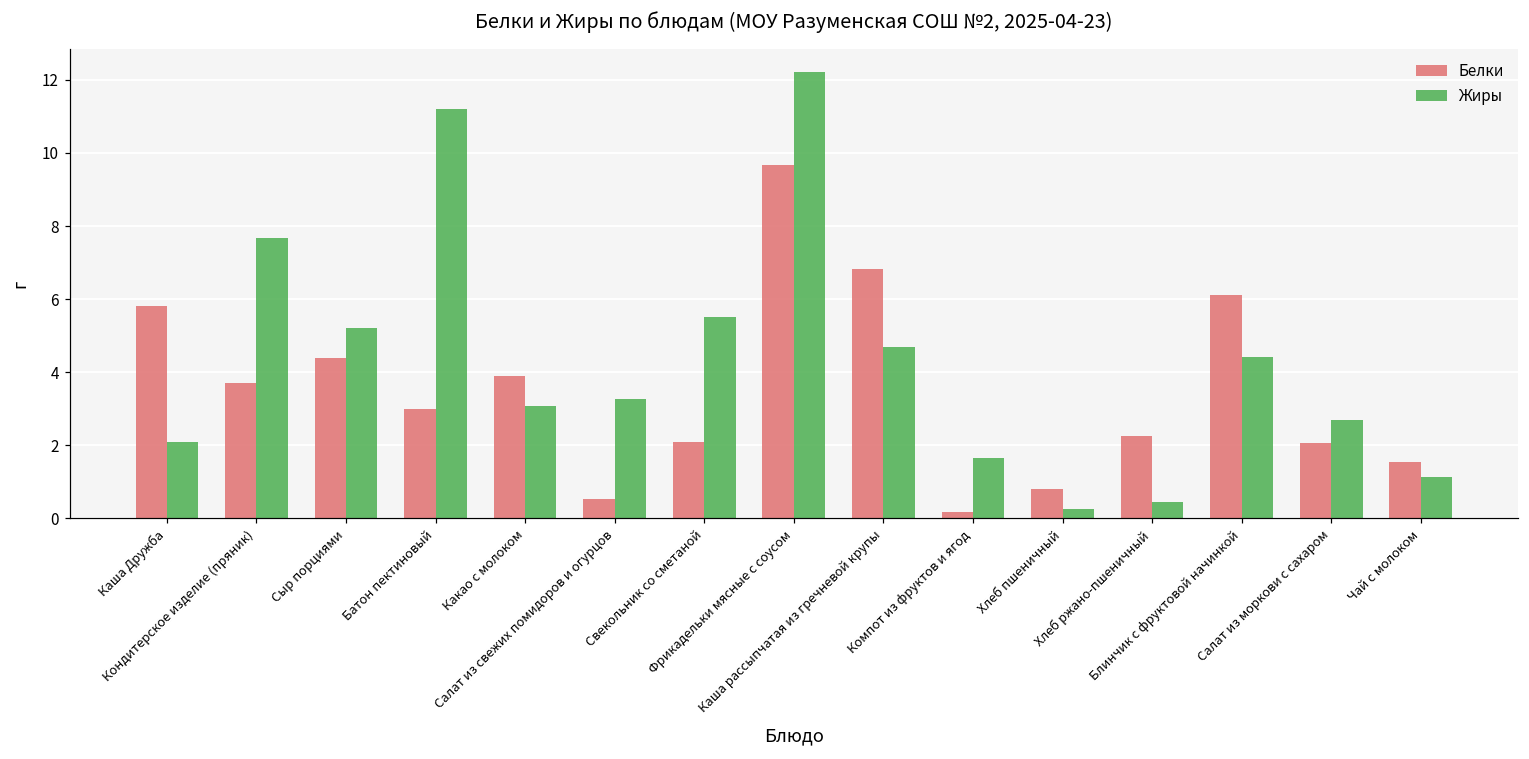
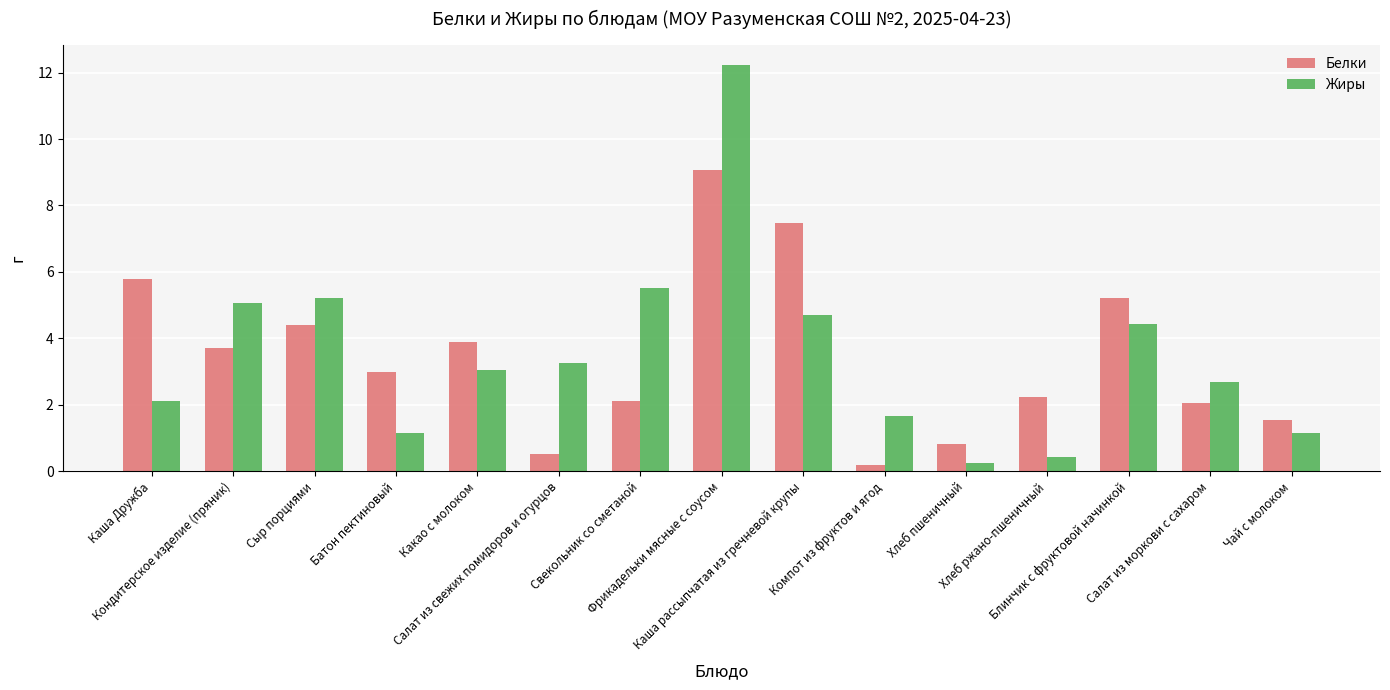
  {
    "Белки": {
      "Каша Дружба": 5.8,
      "Кондитерское изделие (пряник)": 3.7,
      "Сыр порциями": 4.4,
      "Батон пектиновый": 3.0,
      "Какао с молоком": 3.9,
      "Салат из свежих помидоров и огурцов": 0.5,
      "Свекольник со сметаной": 2.1,
-     "Фрикадельки мясные с соусом": 9.7,
-     "Каша рассыпчатая из гречневой крупы": 6.8,
+     "Фрикадельки мясные с соусом": 9.1,
+     "Каша рассыпчатая из гречневой крупы": 7.5,
      "Компот из фруктов и ягод": 0.2,
      "Хлеб пшеничный": 0.8,
      "Хлеб ржано-пшеничный": 2.2,
-     "Блинчик с фруктовой начинкой": 6.1,
+     "Блинчик с фруктовой начинкой": 5.2,
      "Салат из моркови с сахаром": 2.1,
      "Чай с молоком": 1.5
    },
    "Жиры": {
      "Каша Дружба": 2.1,
-     "Кондитерское изделие (пряник)": 7.7,
+     "Кондитерское изделие (пряник)": 5.1,
      "Сыр порциями": 5.2,
-     "Батон пектиновый": 11.2,
+     "Батон пектиновый": 1.2,
      "Какао с молоком": 3.1,
      "Салат из свежих помидоров и огурцов": 3.3,
      "Свекольник со сметаной": 5.5,
      "Фрикадельки мясные с соусом": 12.2,
      "Каша рассыпчатая из гречневой крупы": 4.7,
      "Компот из фруктов и ягод": 1.7,
      "Хлеб пшеничный": 0.2,
      "Хлеб ржано-пшеничный": 0.4,
      "Блинчик с фруктовой начинкой": 4.4,
      "Салат из моркови с сахаром": 2.7,
      "Чай с молоком": 1.1
    }
  }
